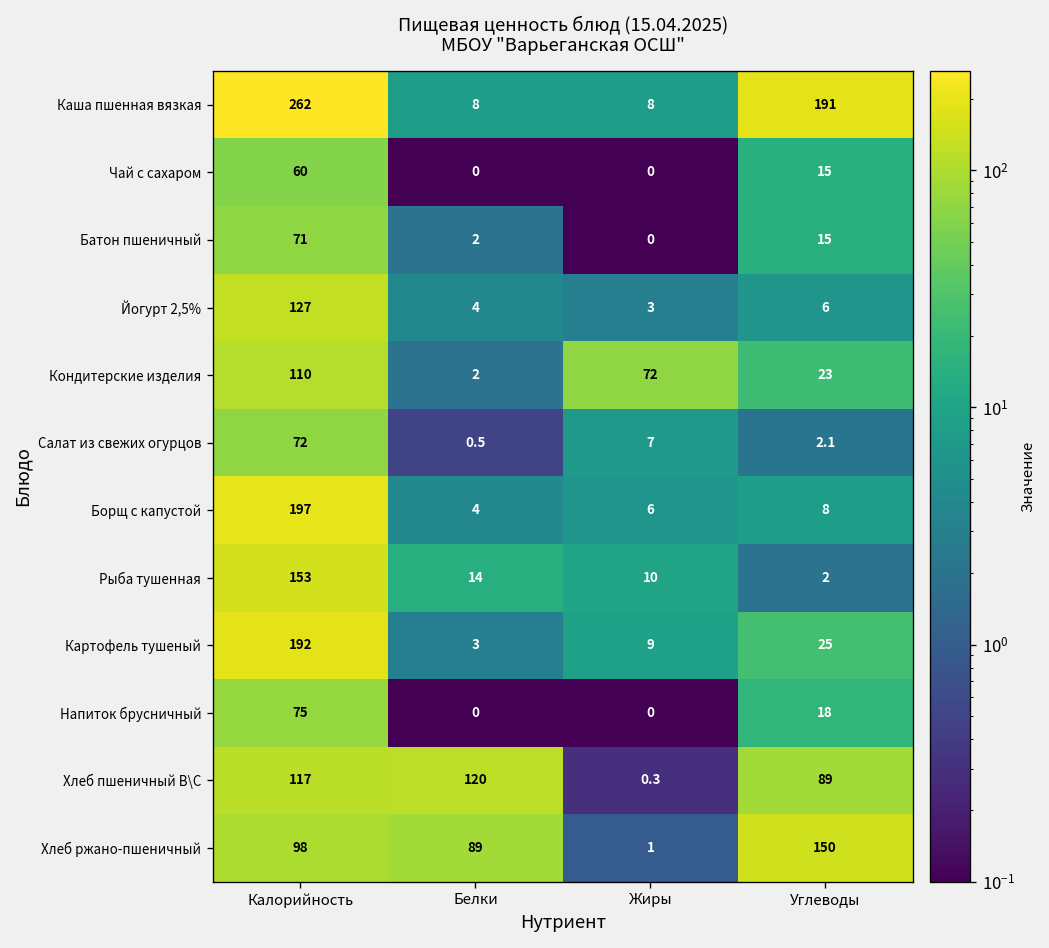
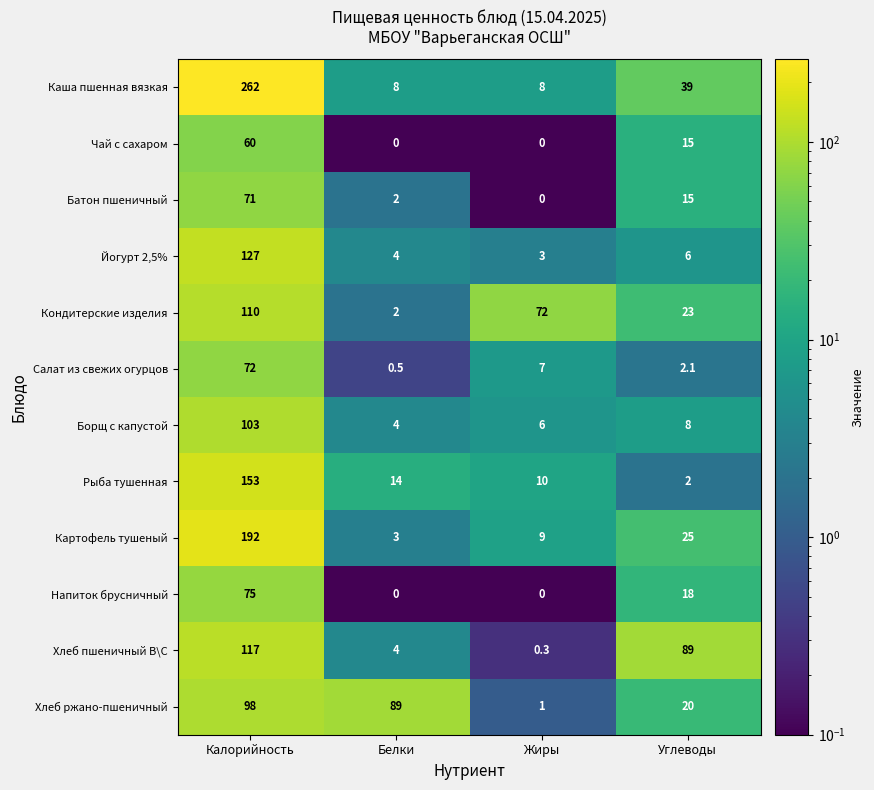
  {
    "Каша пшенная вязкая": {
      "Калорийность": 262,
      "Белки": 8,
      "Жиры": 8,
-     "Углеводы": 191
+     "Углеводы": 39
    },
    "Чай с сахаром": {
      "Калорийность": 60,
      "Белки": 0,
      "Жиры": 0,
      "Углеводы": 15
    },
    "Батон пшеничный": {
      "Калорийность": 71,
      "Белки": 2,
      "Жиры": 0,
      "Углеводы": 15
    },
    "Йогурт 2,5%": {
      "Калорийность": 127,
      "Белки": 4,
      "Жиры": 3,
      "Углеводы": 6
    },
    "Кондитерские изделия": {
      "Калорийность": 110,
      "Белки": 2,
      "Жиры": 72,
      "Углеводы": 23
    },
    "Салат из свежих огурцов": {
      "Калорийность": 72,
      "Белки": 0.5,
      "Жиры": 7,
      "Углеводы": 2.1
    },
    "Борщ с капустой": {
-     "Калорийность": 197,
+     "Калорийность": 103,
      "Белки": 4,
      "Жиры": 6,
      "Углеводы": 8
    },
    "Рыба тушенная": {
      "Калорийность": 153,
      "Белки": 14,
      "Жиры": 10,
      "Углеводы": 2
    },
    "Картофель тушеный": {
      "Калорийность": 192,
      "Белки": 3,
      "Жиры": 9,
      "Углеводы": 25
    },
    "Напиток брусничный": {
      "Калорийность": 75,
      "Белки": 0,
      "Жиры": 0,
      "Углеводы": 18
    },
    "Хлеб пшеничный В\\С": {
      "Калорийность": 117,
-     "Белки": 120,
+     "Белки": 4,
      "Жиры": 0.3,
      "Углеводы": 89
    },
    "Хлеб ржано-пшеничный": {
      "Калорийность": 98,
      "Белки": 89,
      "Жиры": 1,
-     "Углеводы": 150
+     "Углеводы": 20
    }
  }
